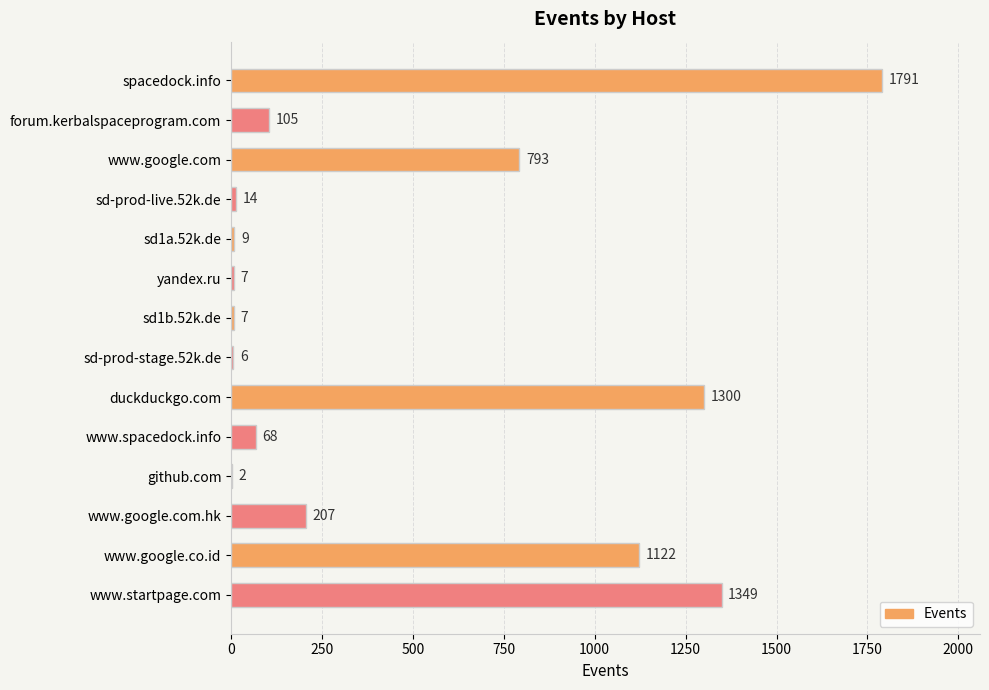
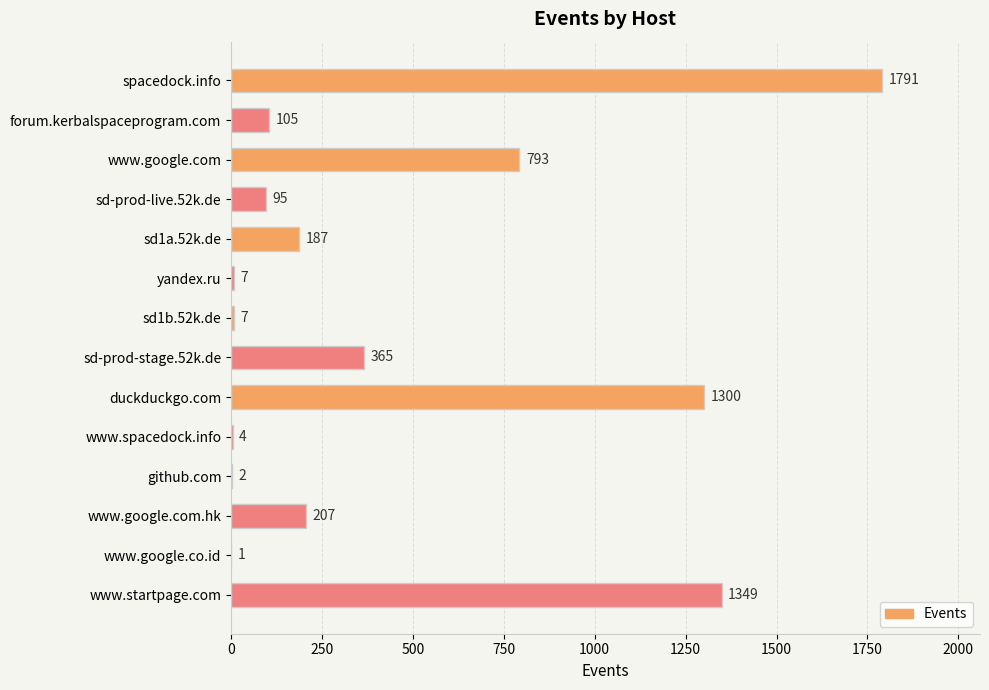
  {
    "spacedock.info": 1791,
    "forum.kerbalspaceprogram.com": 105,
    "www.google.com": 793,
-   "sd-prod-live.52k.de": 14,
-   "sd1a.52k.de": 9,
+   "sd-prod-live.52k.de": 95,
+   "sd1a.52k.de": 187,
    "yandex.ru": 7,
    "sd1b.52k.de": 7,
-   "sd-prod-stage.52k.de": 6,
+   "sd-prod-stage.52k.de": 365,
    "duckduckgo.com": 1300,
-   "www.spacedock.info": 68,
+   "www.spacedock.info": 4,
    "github.com": 2,
    "www.google.com.hk": 207,
-   "www.google.co.id": 1122,
+   "www.google.co.id": 1,
    "www.startpage.com": 1349
  }
